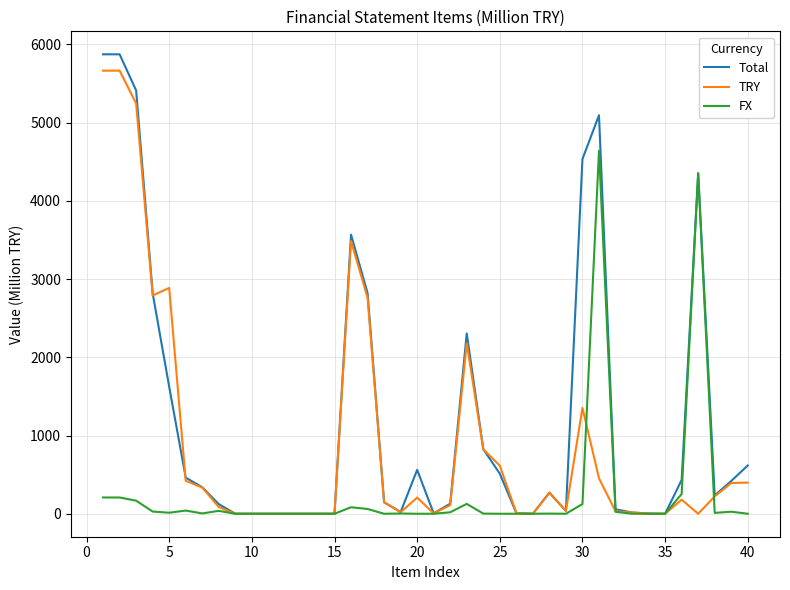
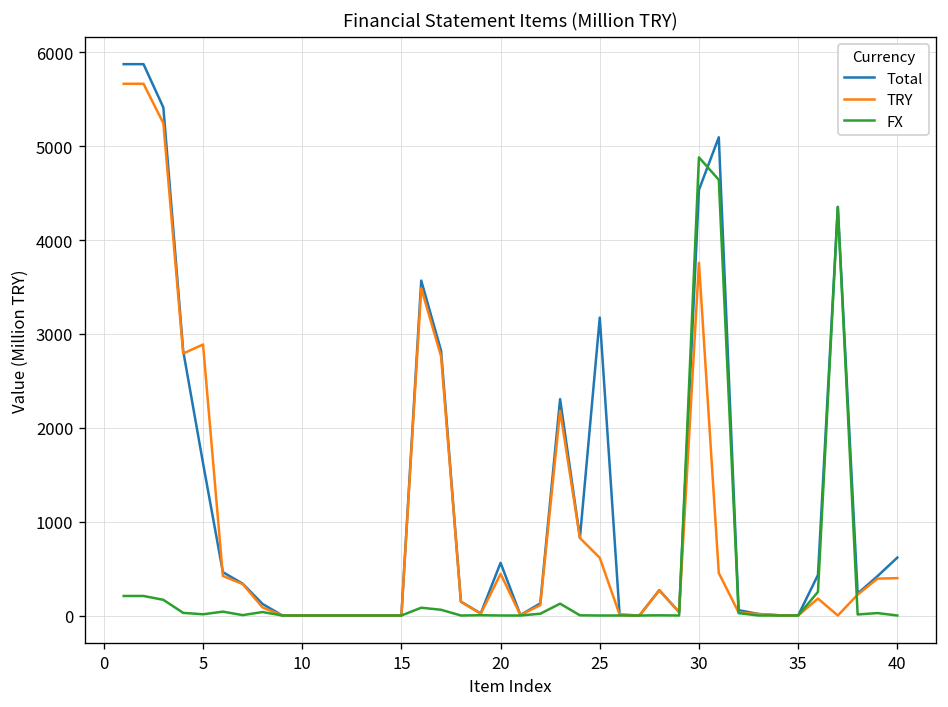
  {
    "Total": {
      "5": 1600,
      "20": 600,
-     "25": 500,
+     "25": 3200,
      "30": 4500,
      "40": 600
    },
    "TRY": {
      "5": 2900,
-     "20": 200,
+     "20": 400,
      "25": 600,
-     "30": 1400,
+     "30": 3800,
      "40": 400
    },
    "FX": {
      "5": 0,
      "20": 0,
      "25": 0,
-     "30": 100,
+     "30": 4900,
      "40": 0
    }
  }
